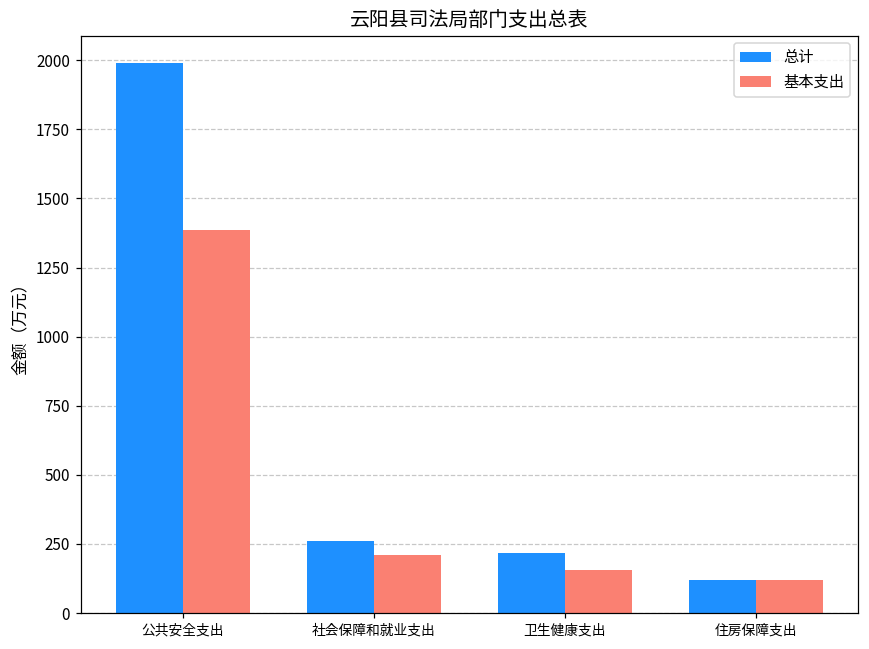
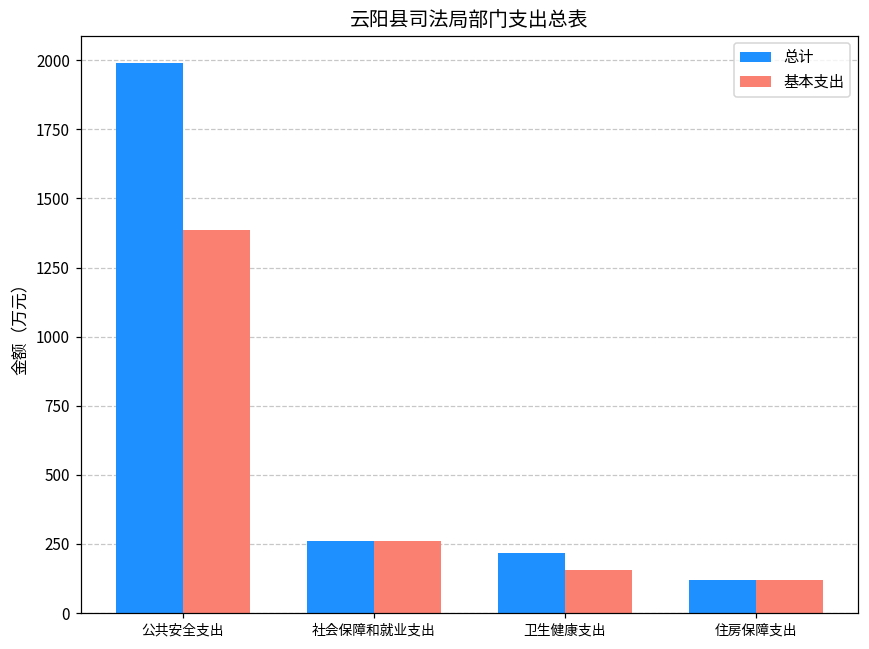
  {
    "总计": {
      "公共安全支出": 1990,
      "社会保障和就业支出": 260,
      "卫生健康支出": 220,
      "住房保障支出": 120
    },
    "基本支出": {
      "公共安全支出": 1390,
-     "社会保障和就业支出": 210,
+     "社会保障和就业支出": 260,
      "卫生健康支出": 150,
      "住房保障支出": 120
    }
  }
